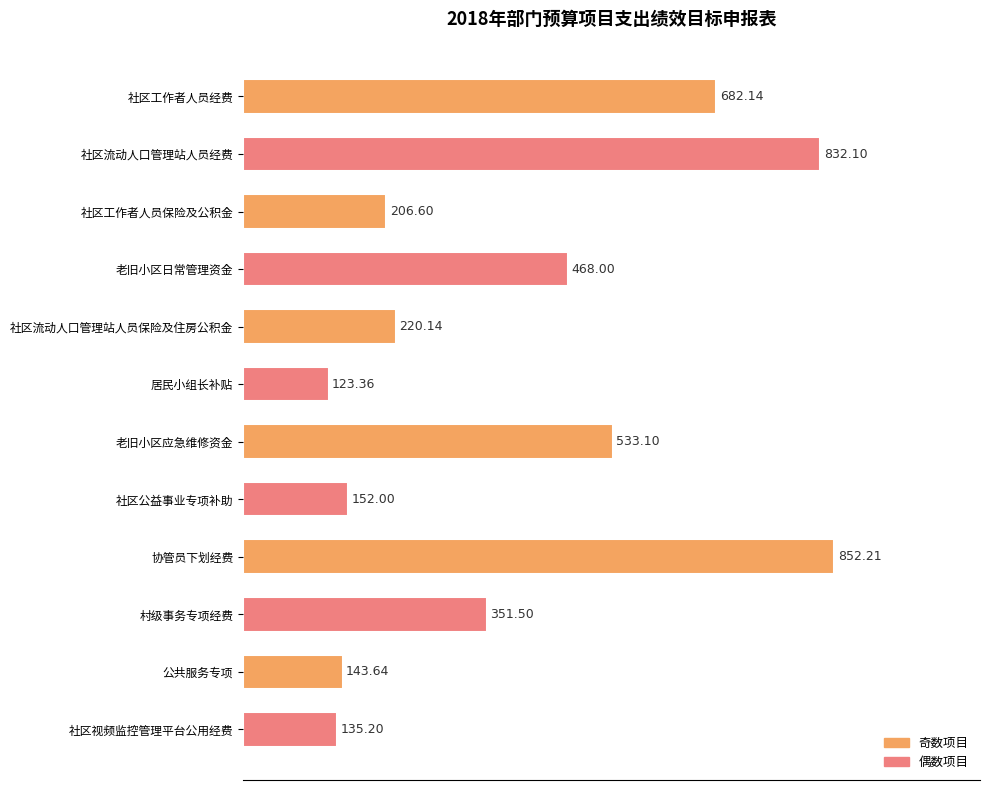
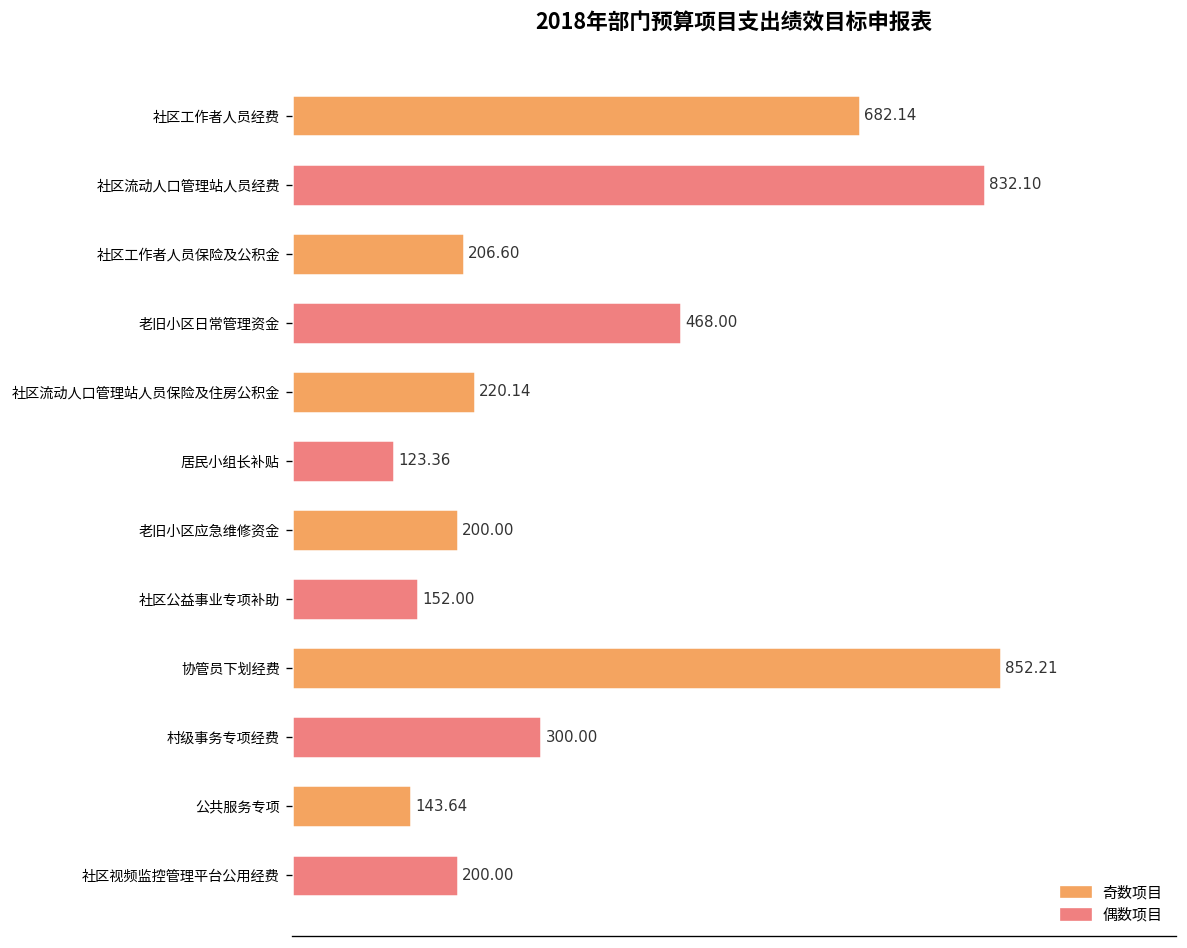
  {
    "社区工作者人员经费": 682.14,
    "社区流动人口管理站人员经费": 832.10,
    "社区工作者人员保险及公积金": 206.60,
    "老旧小区日常管理资金": 468.00,
    "社区流动人口管理站人员保险及住房公积金": 220.14,
    "居民小组长补贴": 123.36,
-   "老旧小区应急维修资金": 533.10,
+   "老旧小区应急维修资金": 200.00,
    "社区公益事业专项补助": 152.00,
    "协管员下划经费": 852.21,
-   "村级事务专项经费": 351.50,
+   "村级事务专项经费": 300.00,
    "公共服务专项": 143.64,
-   "社区视频监控管理平台公用经费": 135.20
+   "社区视频监控管理平台公用经费": 200.00
  }
